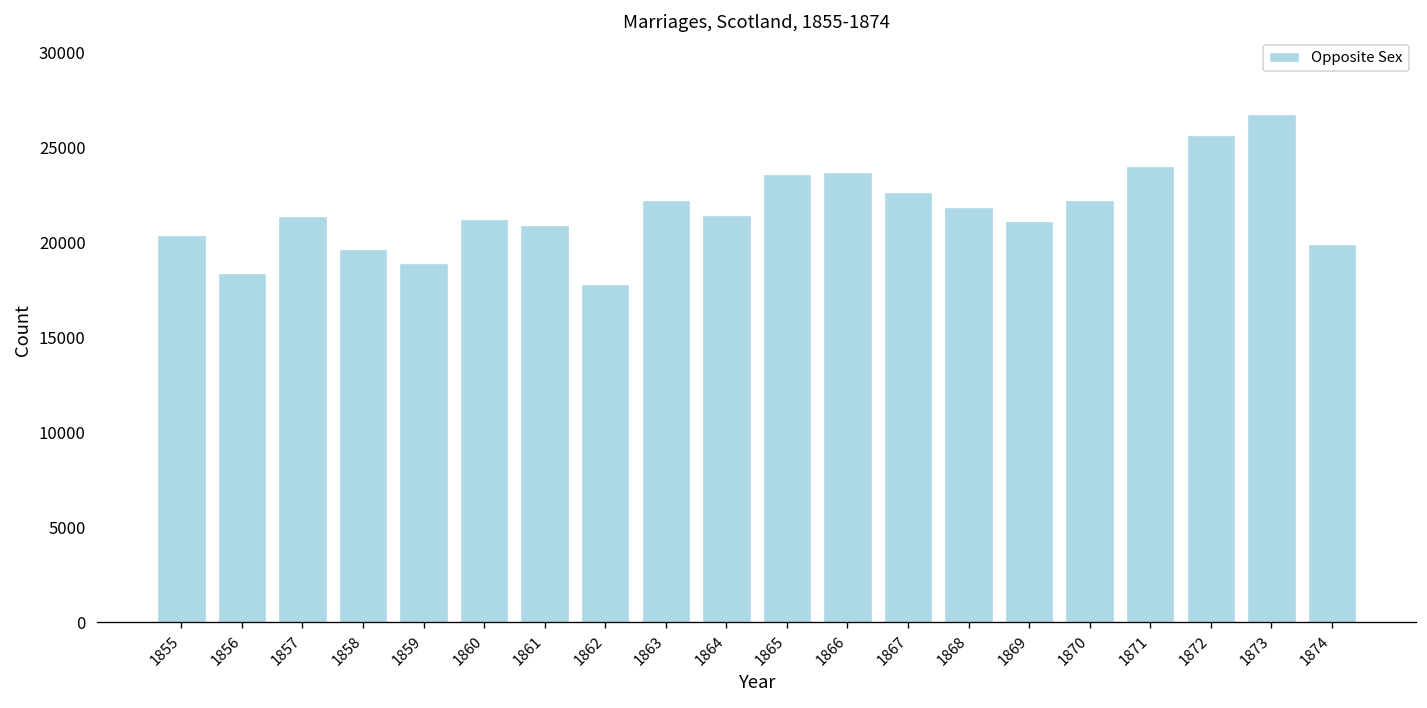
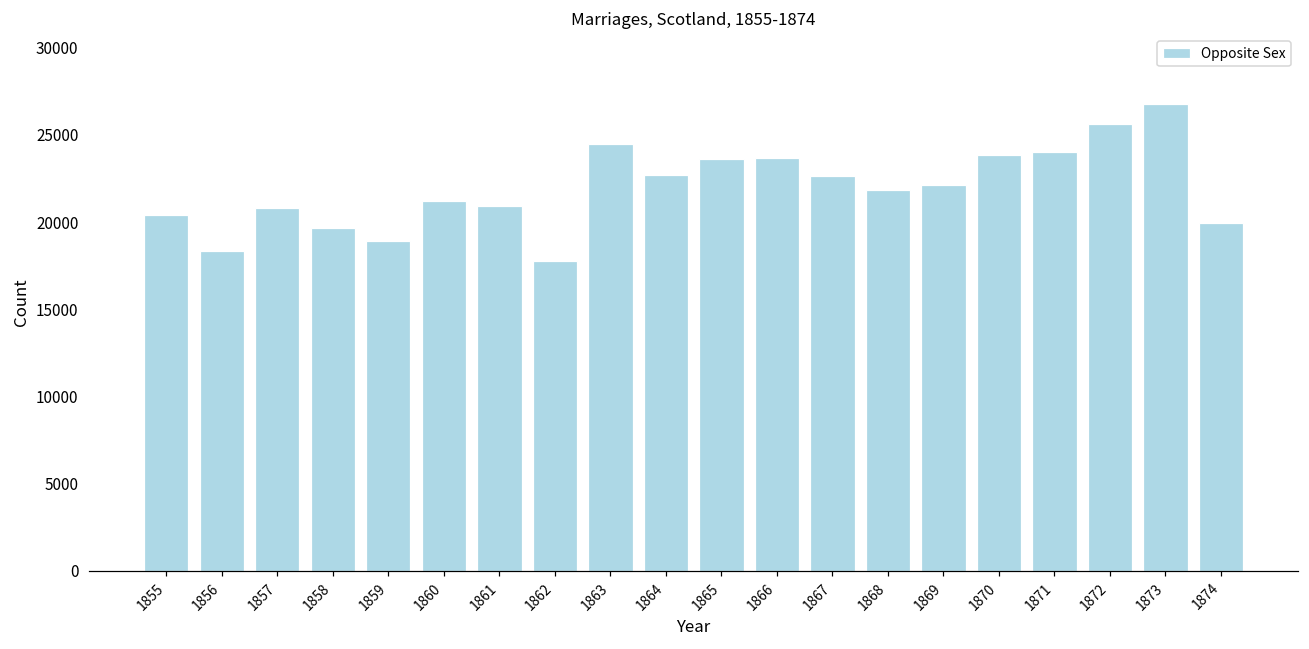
  {
    "1855": 20400,
    "1856": 18400,
-   "1857": 21400,
+   "1857": 20800,
    "1858": 19700,
    "1859": 18900,
    "1860": 21200,
    "1861": 20900,
    "1862": 17800,
-   "1863": 22200,
-   "1864": 21400,
+   "1863": 24500,
+   "1864": 22700,
    "1865": 23600,
    "1866": 23700,
    "1867": 22600,
    "1868": 21900,
-   "1869": 21100,
-   "1870": 22200,
+   "1869": 22100,
+   "1870": 23900,
    "1871": 24000,
    "1872": 25600,
    "1873": 26700,
    "1874": 19900
  }
